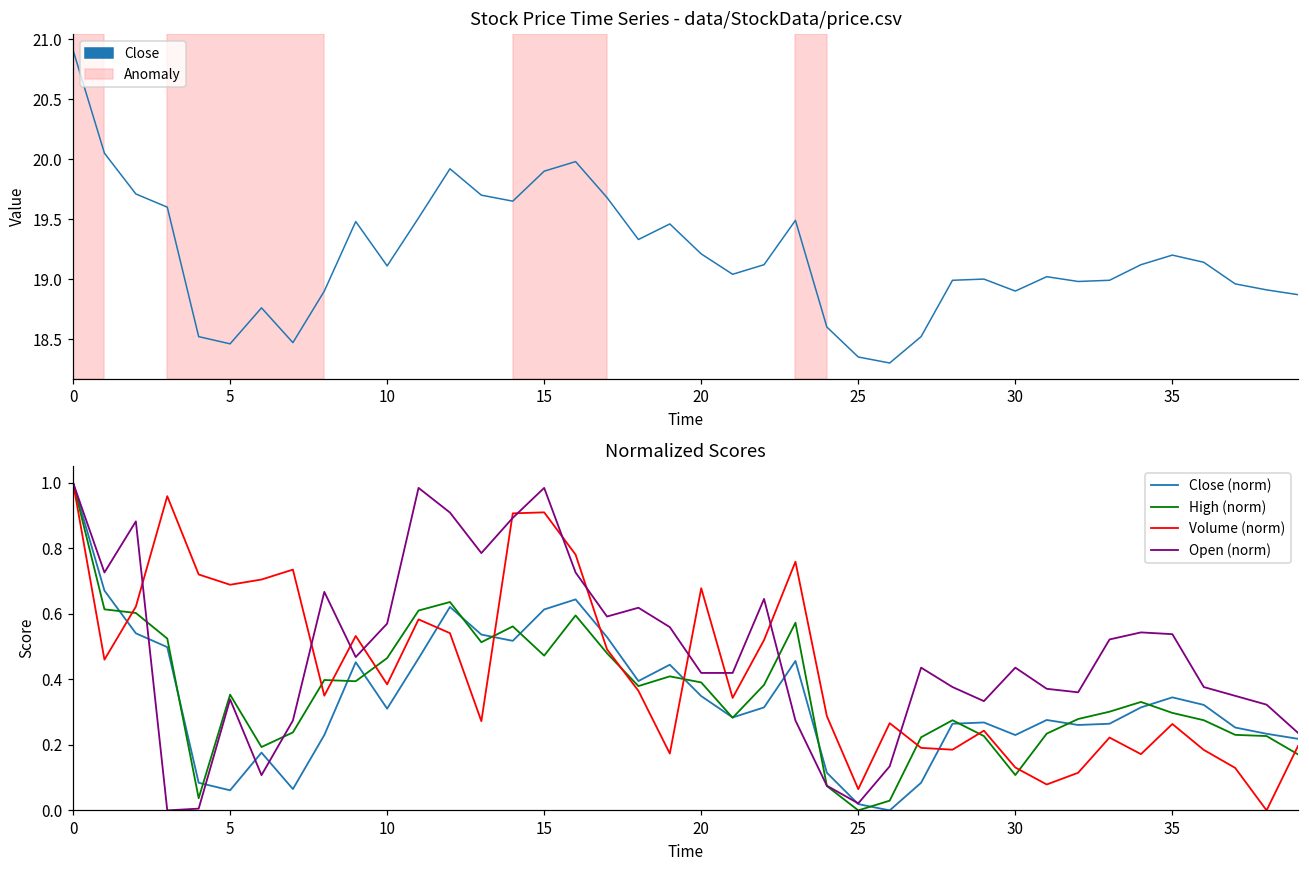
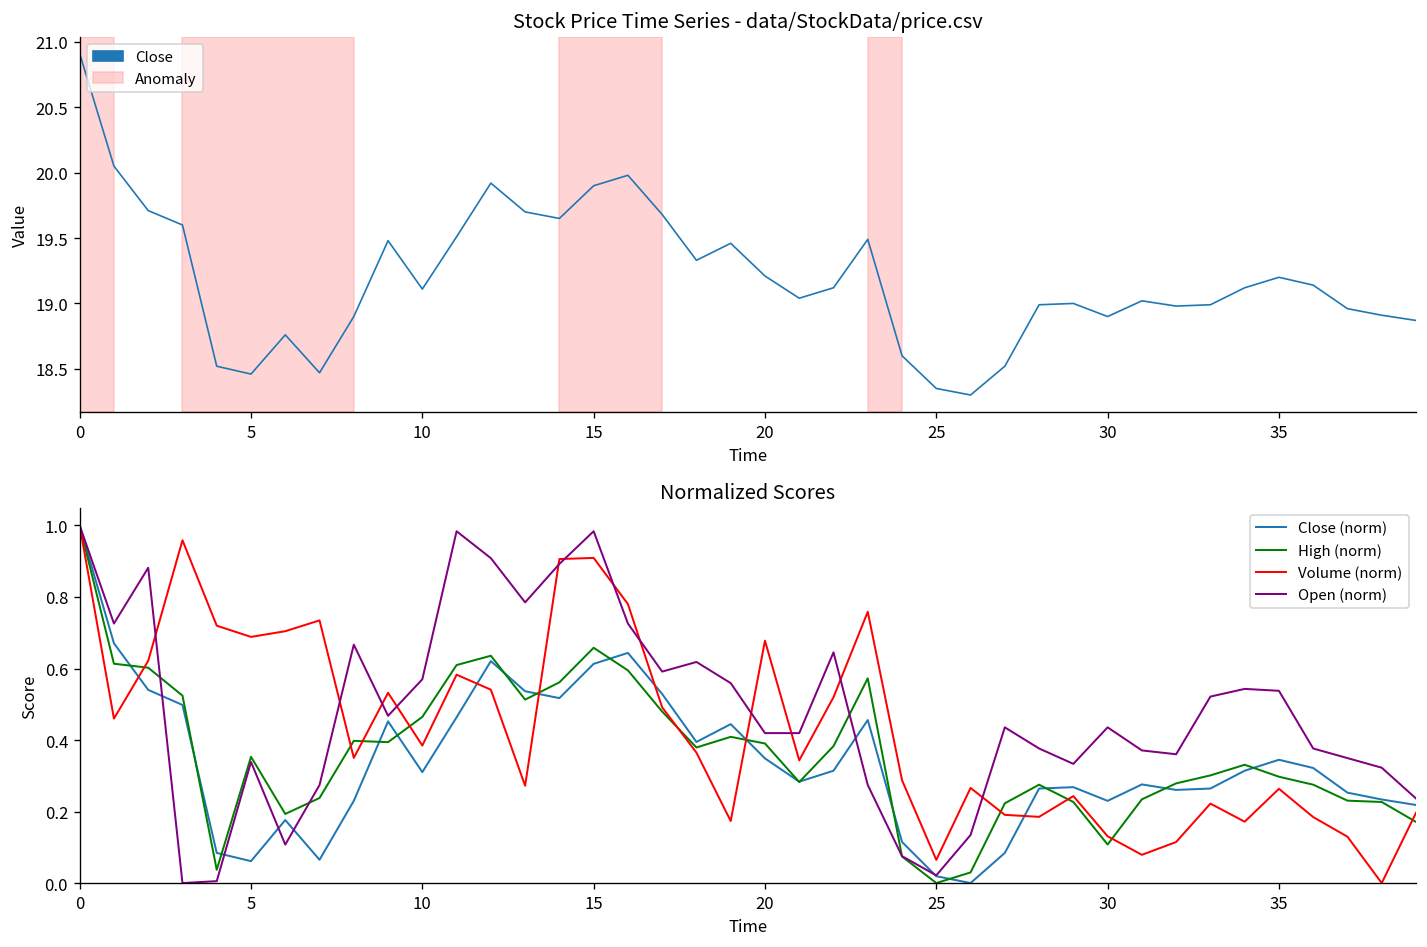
  {
    "Stock Price Time Series - data/StockData/price.csv": {
      "0": 20.91,
      "5": 18.46,
      "10": 19.11,
      "15": 19.90,
      "20": 19.21,
      "25": 18.35,
      "30": 18.90,
      "35": 19.20
    },
    "Normalized Scores": {
      "Close (norm)": {
        "5": 0.06,
        "10": 0.31,
        "15": 0.61,
        "20": 0.35,
        "30": 0.23,
        "35": 0.34
      },
      "High (norm)": {
        "5": 0.35,
        "10": 0.46,
-       "15": 0.47,
+       "15": 0.66,
        "20": 0.39,
        "25": 0.00,
        "30": 0.11,
        "35": 0.30
      },
      "Volume (norm)": {
        "5": 0.69,
        "10": 0.38,
        "15": 0.91,
        "20": 0.68,
        "25": 0.06,
        "30": 0.13,
        "35": 0.26
      },
      "Open (norm)": {
        "5": 0.34,
        "10": 0.57,
        "15": 0.98,
        "20": 0.42,
        "30": 0.44,
        "35": 0.54
      }
    }
  }
